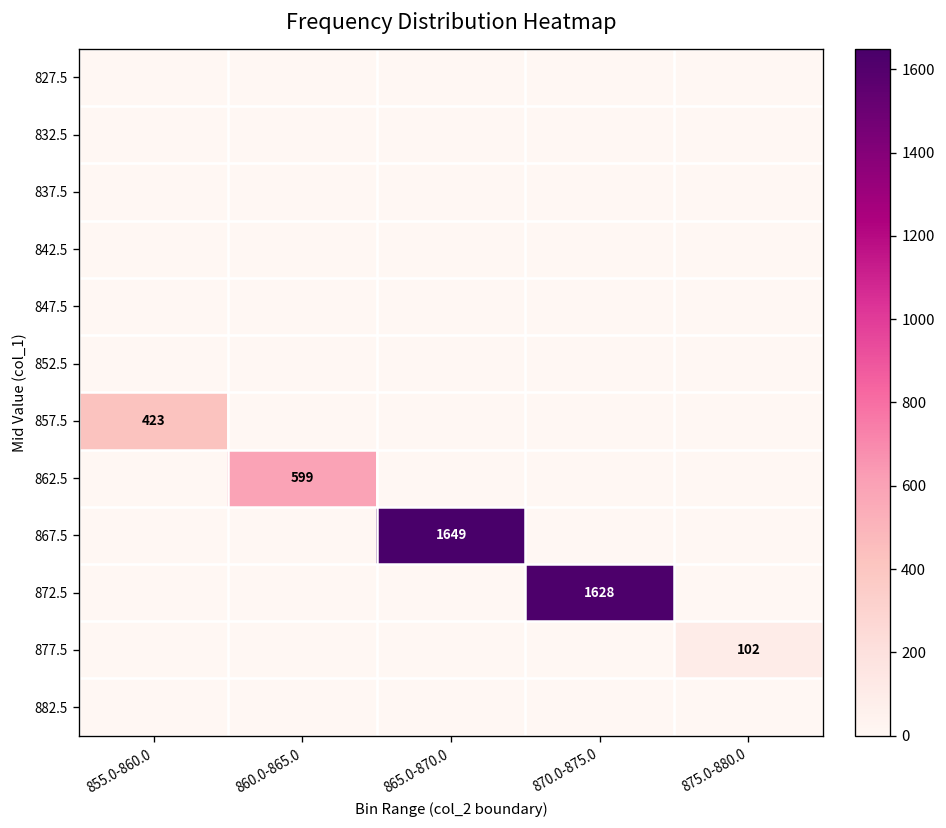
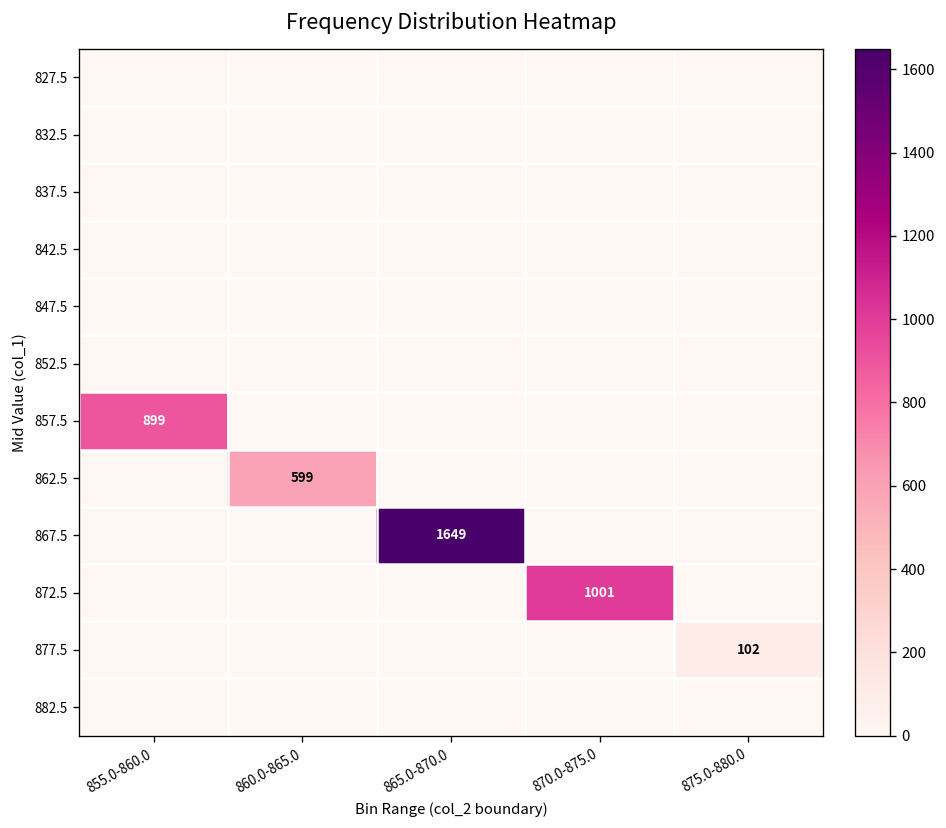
  {
    "857.5": {
-     "855.0-860.0": 423
+     "855.0-860.0": 899
    },
    "862.5": {
      "860.0-865.0": 599
    },
    "867.5": {
      "865.0-870.0": 1649
    },
    "872.5": {
-     "870.0-875.0": 1628
+     "870.0-875.0": 1001
    },
    "877.5": {
      "875.0-880.0": 102
    }
  }
